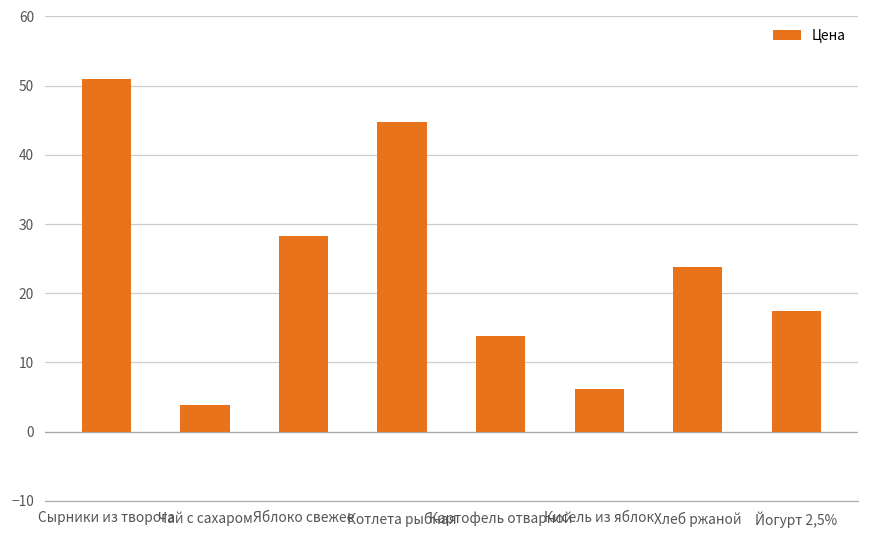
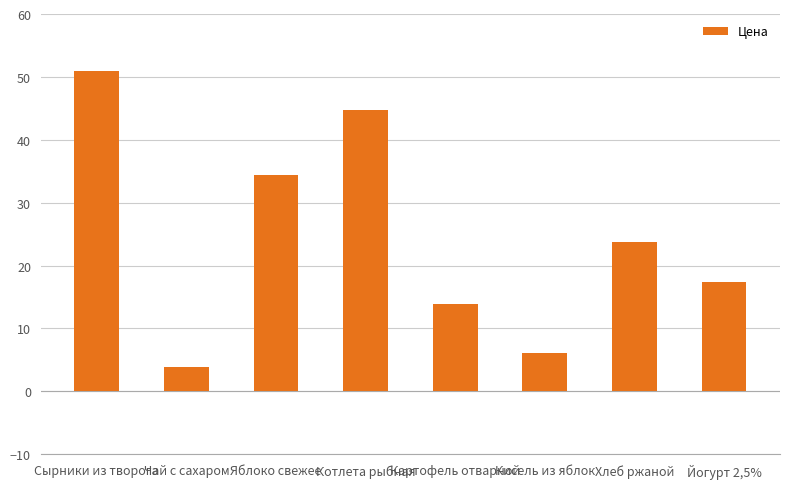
  {
    "Сырники из творога": 51,
-   "Яблоко свежее": 28,
+   "Яблоко свежее": 34,
    "Хлеб ржаной": 24,
    "Йогурт 2,5%": 17
  }
